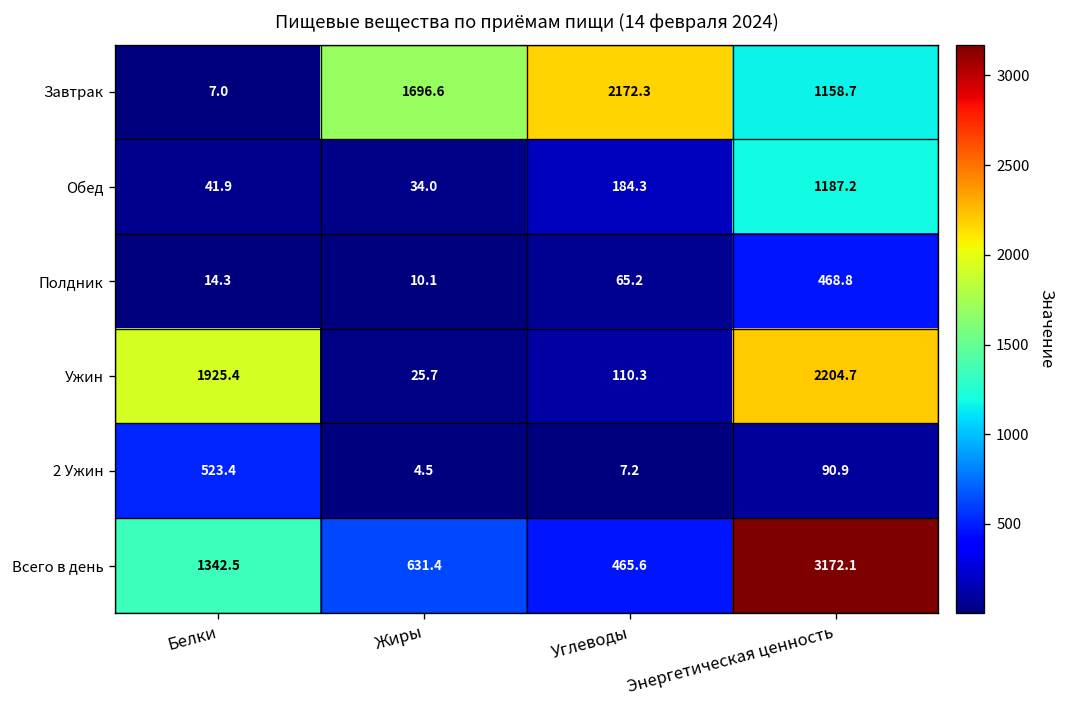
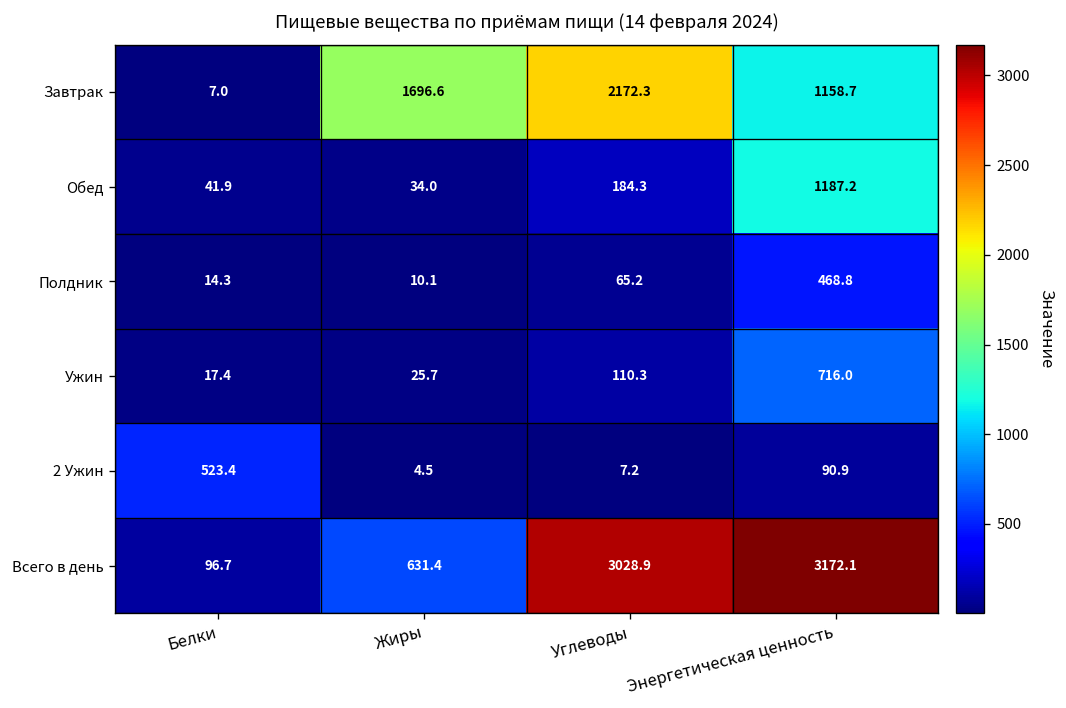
  {
    "Завтрак": {
      "Белки": 7.0,
      "Жиры": 1696.6,
      "Углеводы": 2172.3,
      "Энергетическая ценность": 1158.7
    },
    "Обед": {
      "Белки": 41.9,
      "Жиры": 34.0,
      "Углеводы": 184.3,
      "Энергетическая ценность": 1187.2
    },
    "Полдник": {
      "Белки": 14.3,
      "Жиры": 10.1,
      "Углеводы": 65.2,
      "Энергетическая ценность": 468.8
    },
    "Ужин": {
-     "Белки": 1925.4,
+     "Белки": 17.4,
      "Жиры": 25.7,
      "Углеводы": 110.3,
-     "Энергетическая ценность": 2204.7
+     "Энергетическая ценность": 716.0
    },
    "2 Ужин": {
      "Белки": 523.4,
      "Жиры": 4.5,
      "Углеводы": 7.2,
      "Энергетическая ценность": 90.9
    },
    "Всего в день": {
-     "Белки": 1342.5,
+     "Белки": 96.7,
      "Жиры": 631.4,
-     "Углеводы": 465.6,
+     "Углеводы": 3028.9,
      "Энергетическая ценность": 3172.1
    }
  }
